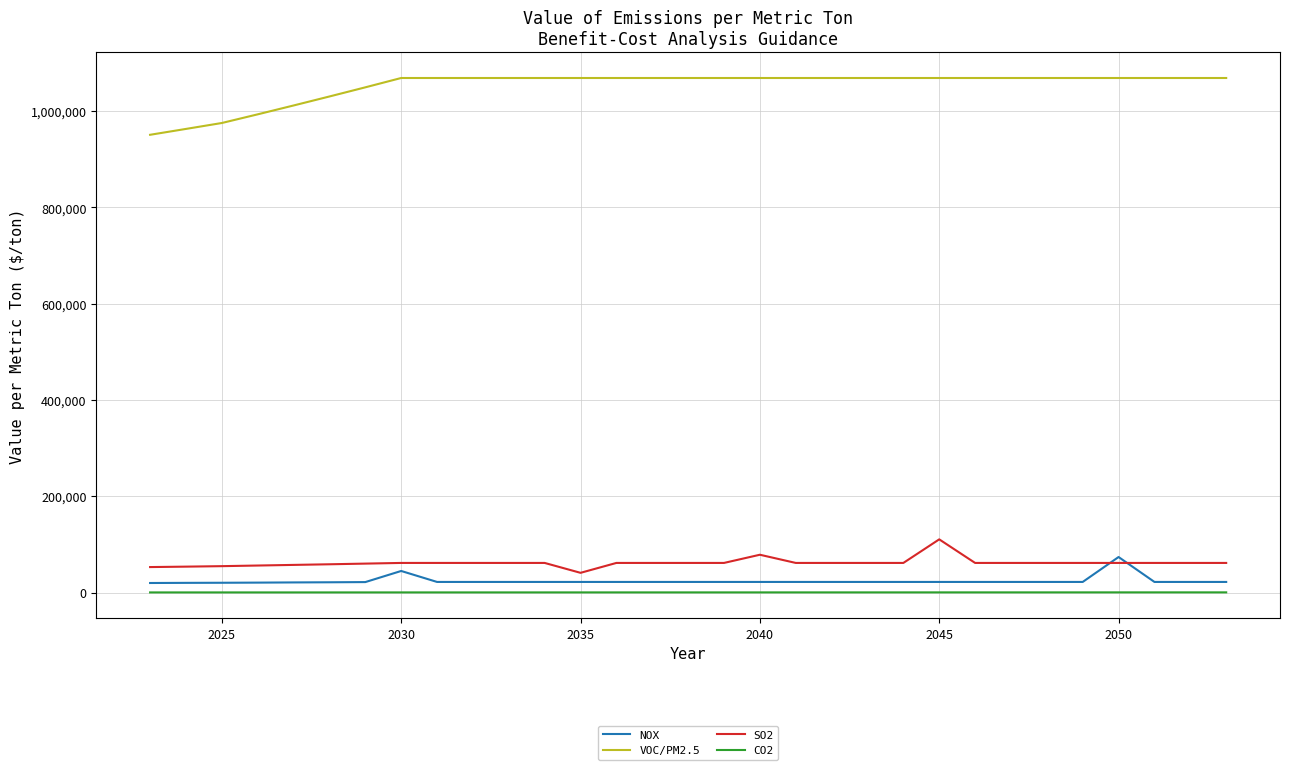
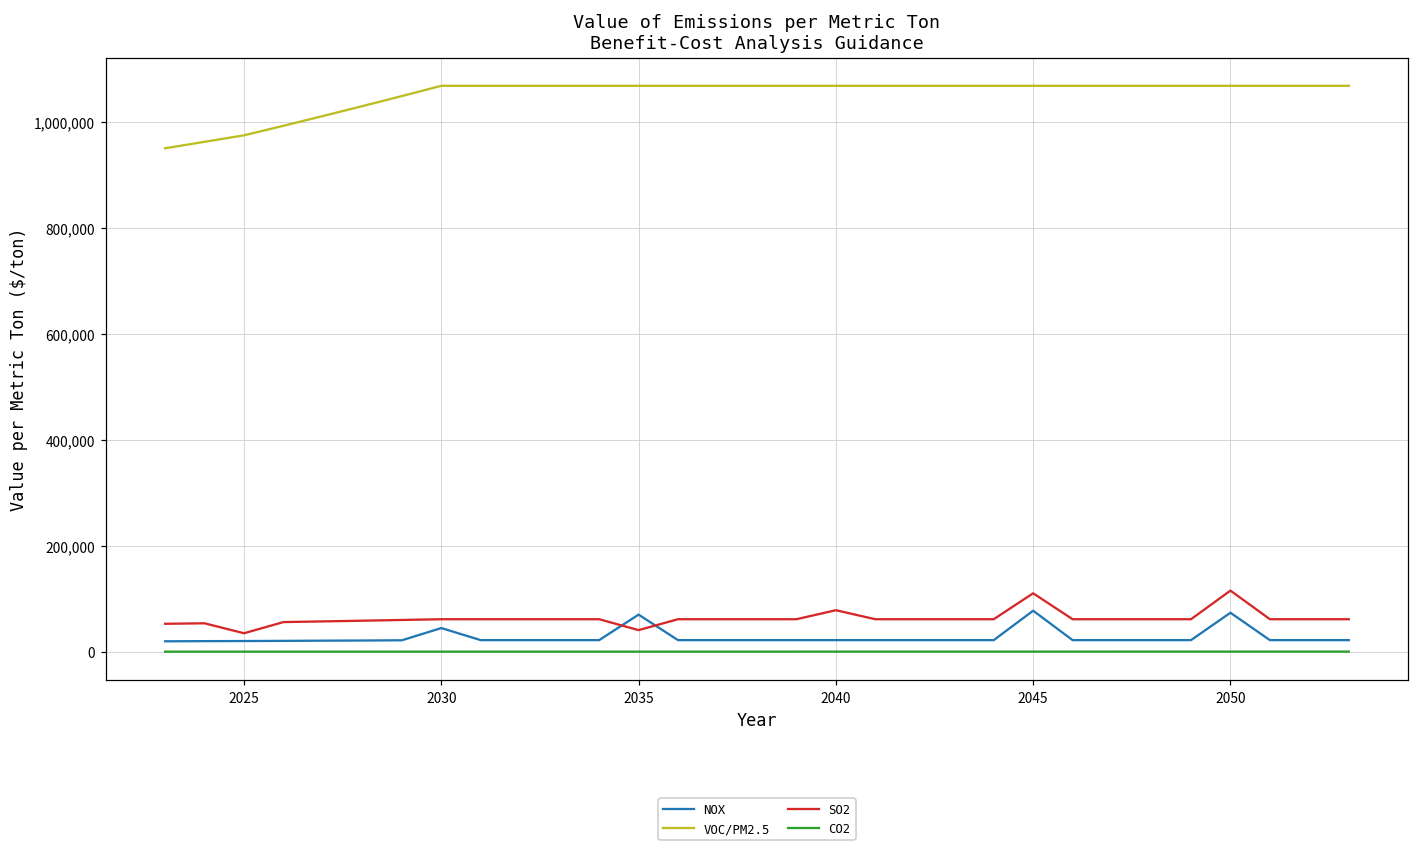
  {
    "NOX": {
      "2025": "20,000",
      "2030": "40,000",
-     "2035": "20,000",
+     "2035": "70,000",
      "2040": "20,000",
-     "2045": "20,000",
+     "2045": "80,000",
      "2050": "70,000"
    },
    "VOC/PM2.5": {
      "2025": "980,000",
      "2030": "1,070,000",
      "2035": "1,070,000",
      "2040": "1,070,000",
      "2045": "1,070,000",
      "2050": "1,070,000"
    },
    "SO2": {
-     "2025": "50,000",
+     "2025": "40,000",
      "2030": "60,000",
      "2035": "40,000",
      "2040": "80,000",
      "2045": "110,000",
-     "2050": "60,000"
+     "2050": "120,000"
    },
    "CO2": {
      "2025": "0",
      "2030": "0",
      "2035": "0",
      "2040": "0",
      "2045": "0",
      "2050": "0"
    }
  }
